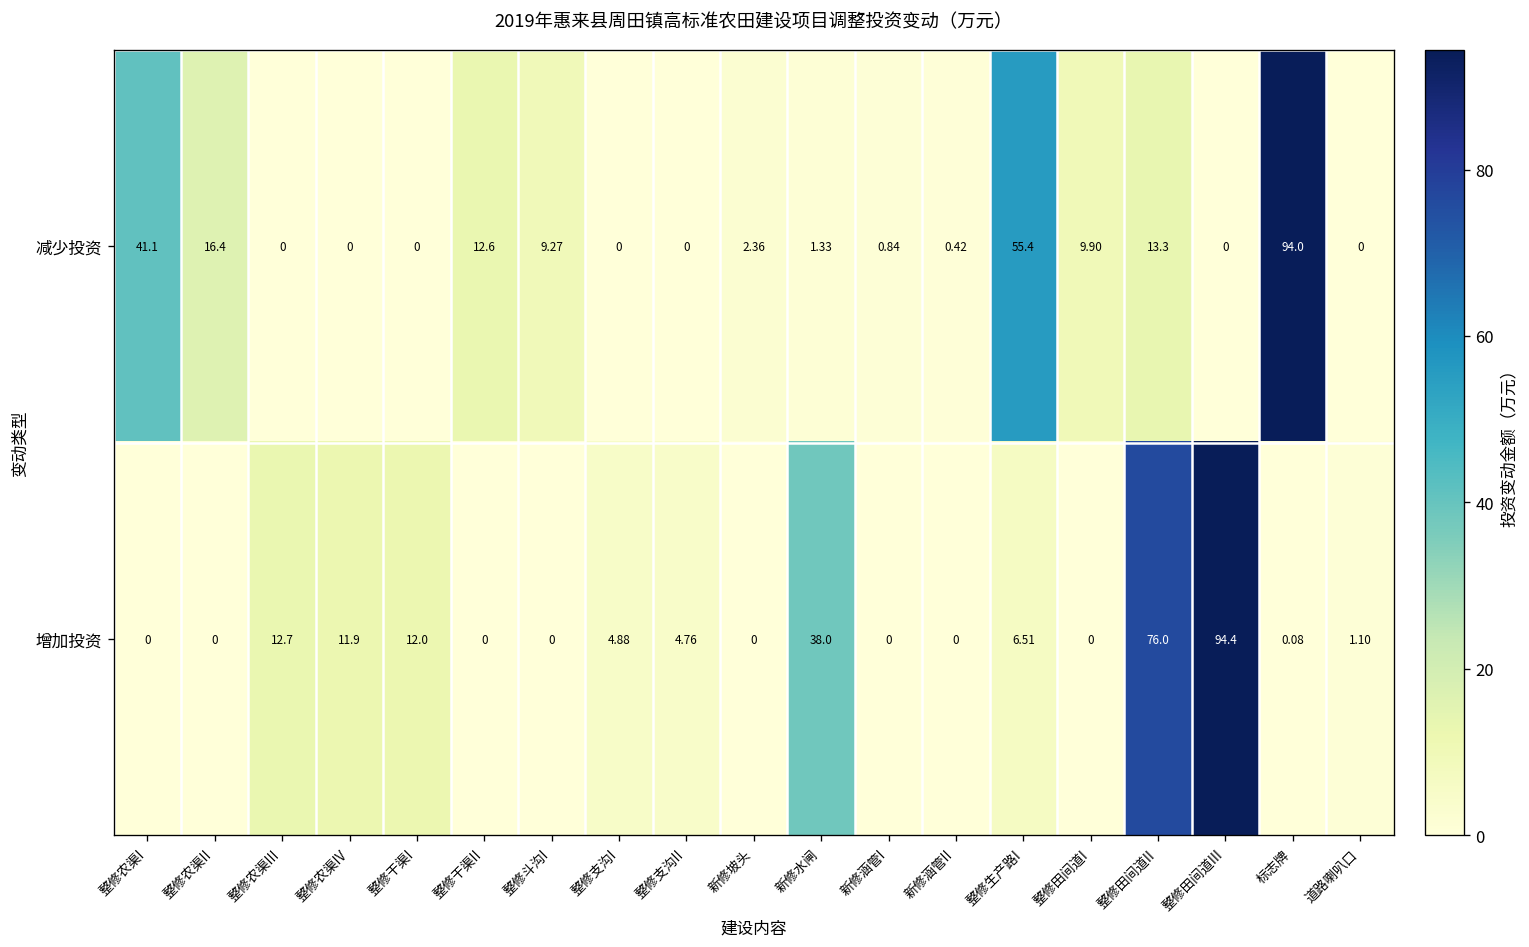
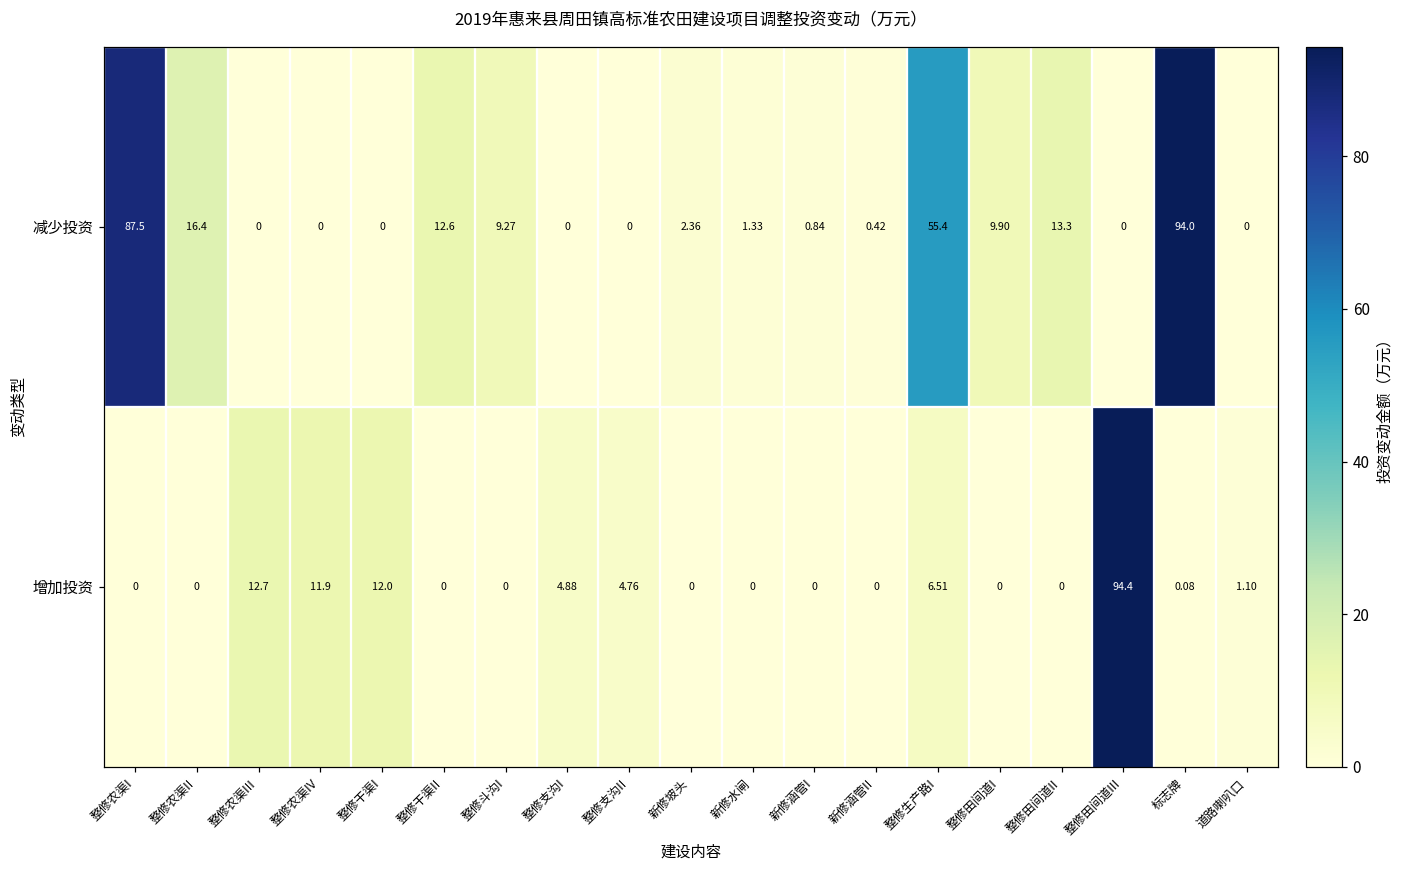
  {
    "减少投资": {
-     "整修农渠I": 41.1,
+     "整修农渠I": 87.5,
      "整修农渠II": 16.4,
      "整修农渠III": 0,
      "整修农渠IV": 0,
      "整修干渠I": 0,
      "整修干渠II": 12.6,
      "整修斗沟I": 9.27,
      "整修支沟I": 0,
      "整修支沟II": 0,
      "新修坡头": 2.36,
      "新修水闸": 1.33,
      "新修涵管I": 0.84,
      "新修涵管II": 0.42,
      "整修生产路I": 55.4,
      "整修田间道I": 9.90,
      "整修田间道II": 13.3,
      "整修田间道III": 0,
      "标志牌": 94.0,
      "道路喇叭口": 0
    },
    "增加投资": {
      "整修农渠I": 0,
      "整修农渠II": 0,
      "整修农渠III": 12.7,
      "整修农渠IV": 11.9,
      "整修干渠I": 12.0,
      "整修干渠II": 0,
      "整修斗沟I": 0,
      "整修支沟I": 4.88,
      "整修支沟II": 4.76,
      "新修坡头": 0,
-     "新修水闸": 38.0,
+     "新修水闸": 0,
      "新修涵管I": 0,
      "新修涵管II": 0,
      "整修生产路I": 6.51,
      "整修田间道I": 0,
-     "整修田间道II": 76.0,
+     "整修田间道II": 0,
      "整修田间道III": 94.4,
      "标志牌": 0.08,
      "道路喇叭口": 1.10
    }
  }
